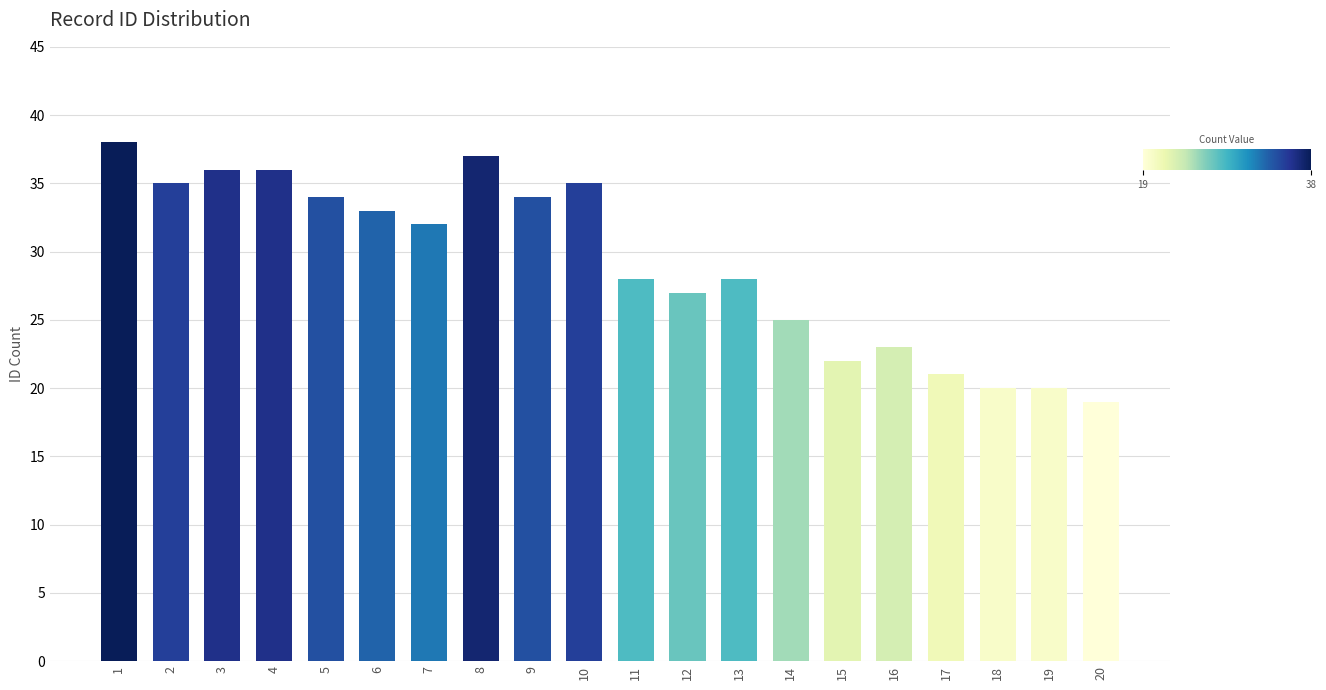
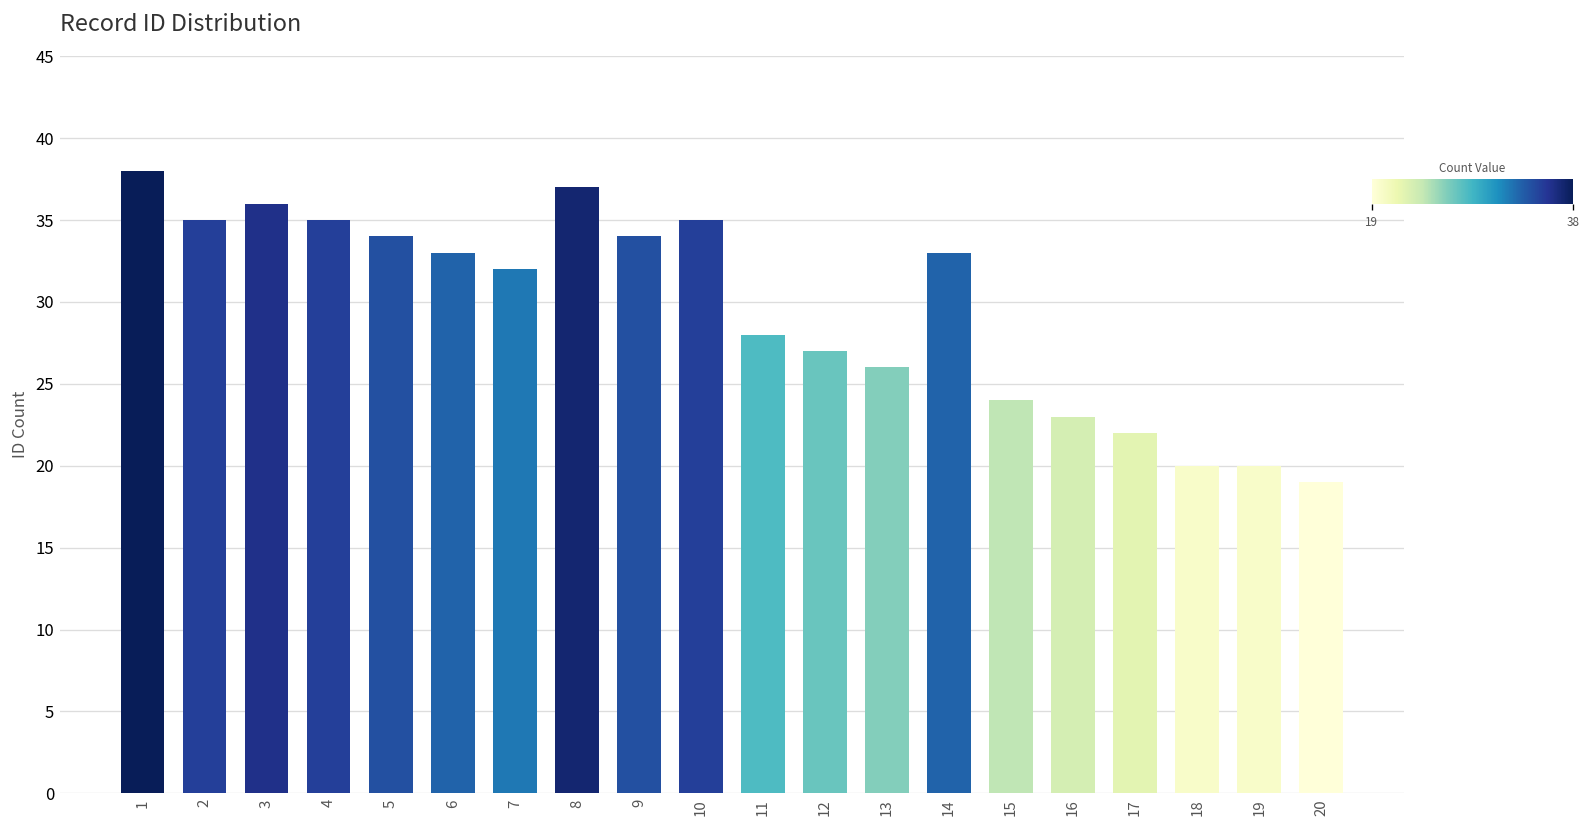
  {
    "1": 38,
    "2": 35,
    "3": 36,
-   "4": 36,
+   "4": 35,
    "5": 34,
    "6": 33,
    "7": 32,
    "8": 37,
    "9": 34,
    "10": 35,
    "11": 28,
    "12": 27,
-   "13": 28,
-   "14": 25,
-   "15": 22,
+   "13": 26,
+   "14": 33,
+   "15": 24,
    "16": 23,
-   "17": 21,
+   "17": 22,
    "18": 20,
    "19": 20,
    "20": 19
  }
